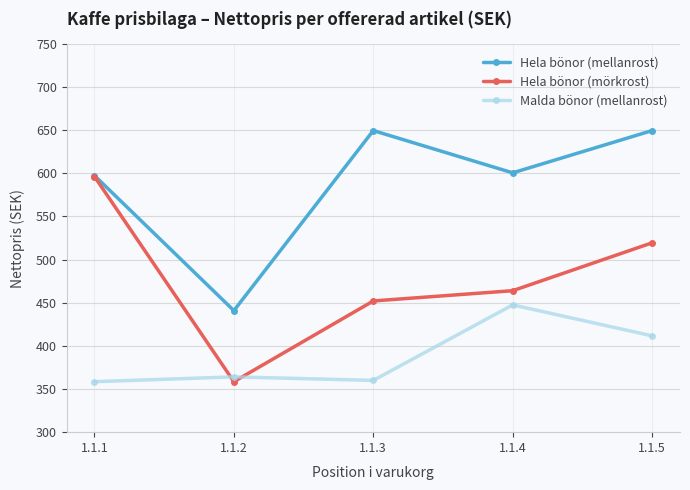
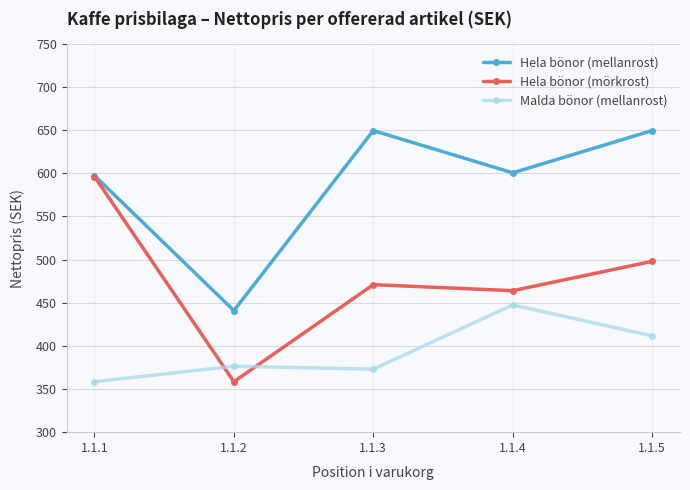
  {
    "Hela bönor (mellanrost)": {
      "1.1.2": 440,
      "1.1.3": 650,
      "1.1.4": 600,
      "1.1.5": 650
    },
    "Hela bönor (mörkrost)": {
      "1.1.2": 360,
-     "1.1.3": 450,
+     "1.1.3": 470,
      "1.1.4": 460,
-     "1.1.5": 520
+     "1.1.5": 500
    },
    "Malda bönor (mellanrost)": {
      "1.1.1": 360,
-     "1.1.2": 360,
-     "1.1.3": 360,
+     "1.1.2": 380,
+     "1.1.3": 370,
      "1.1.4": 450,
      "1.1.5": 410
    }
  }
